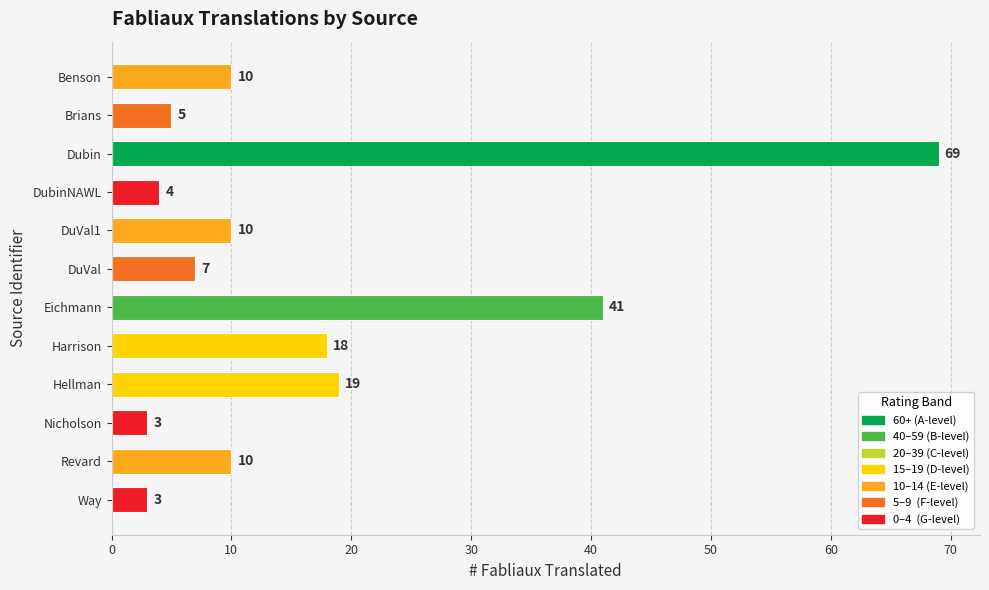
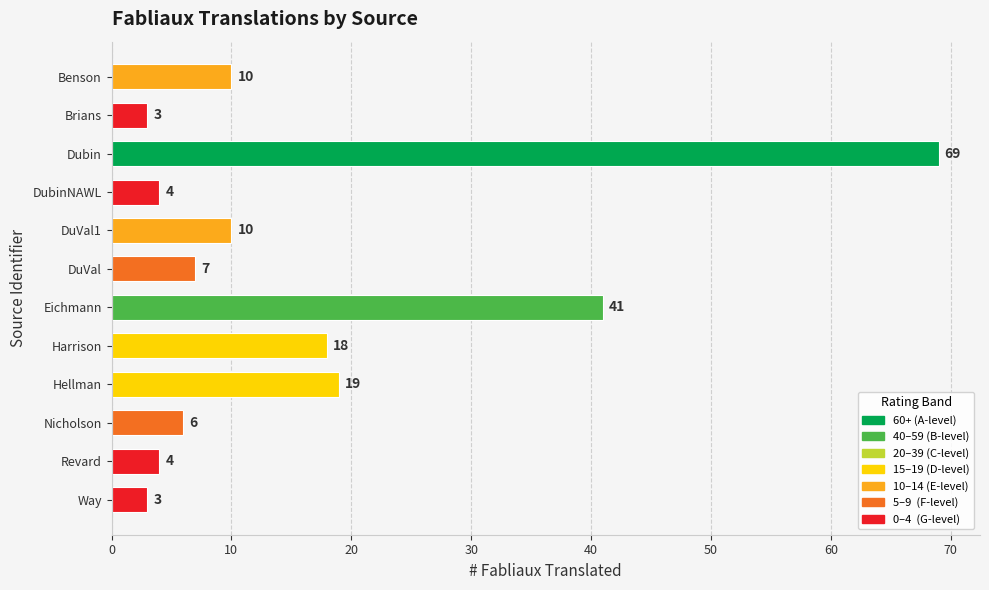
  {
    "Benson": 10,
-   "Brians": 5,
+   "Brians": 3,
    "Dubin": 69,
    "DubinNAWL": 4,
    "DuVal1": 10,
    "DuVal": 7,
    "Eichmann": 41,
    "Harrison": 18,
    "Hellman": 19,
-   "Nicholson": 3,
-   "Revard": 10,
+   "Nicholson": 6,
+   "Revard": 4,
    "Way": 3
  }
